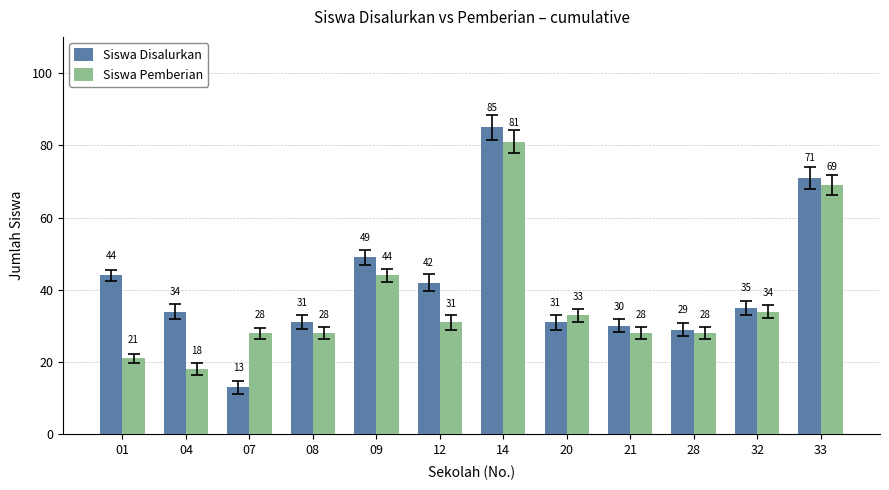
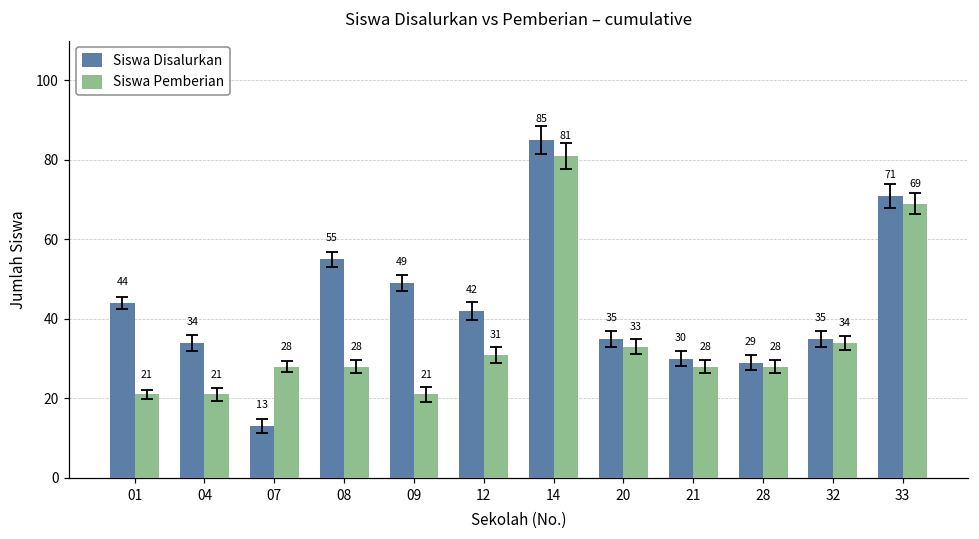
  {
    "Siswa Disalurkan": {
      "01": 44,
      "04": 34,
      "07": 13,
-     "08": 31,
+     "08": 55,
      "09": 49,
      "12": 42,
-     "20": 31,
+     "20": 35,
      "21": 30,
      "28": 29,
      "32": 35,
      "33": 71
    },
    "Siswa Pemberian": {
      "01": 21,
-     "04": 18,
+     "04": 21,
      "07": 28,
      "08": 28,
-     "09": 44,
+     "09": 21,
      "12": 31,
      "20": 33,
      "21": 28,
      "28": 28,
      "32": 34,
      "33": 69
    }
  }
